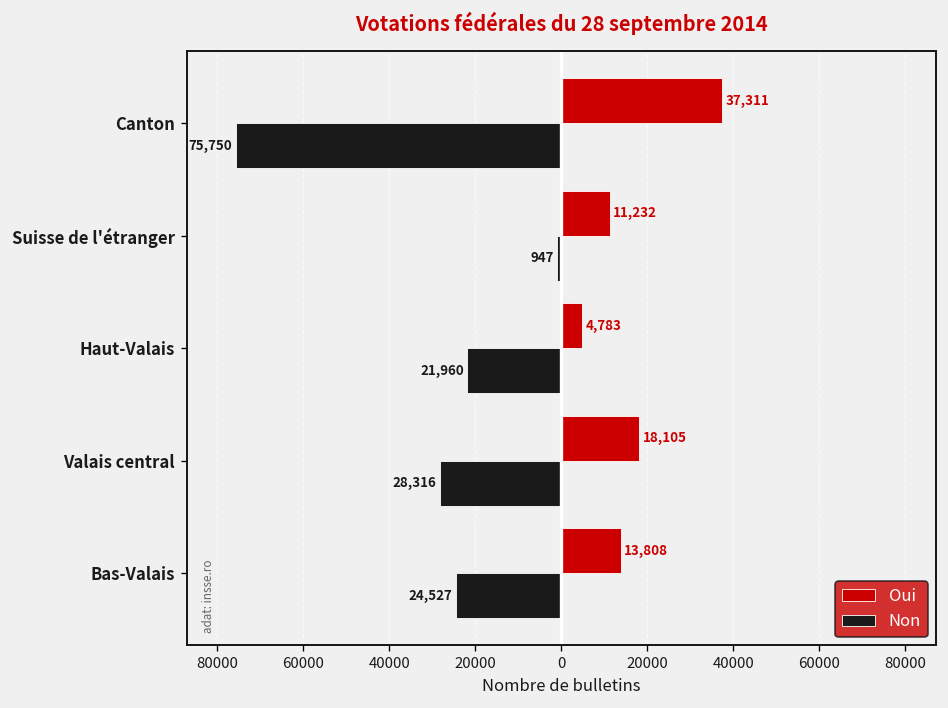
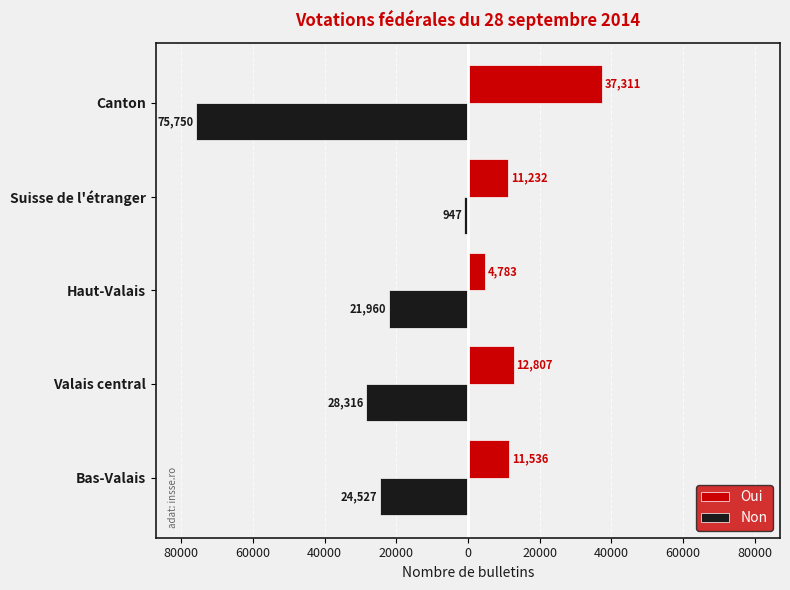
  {
    "Oui": {
      "Canton": "37,311",
      "Suisse de l'étranger": "11,232",
      "Haut-Valais": "4,783",
-     "Valais central": "18,105",
-     "Bas-Valais": "13,808"
+     "Valais central": "12,807",
+     "Bas-Valais": "11,536"
    }
  }
